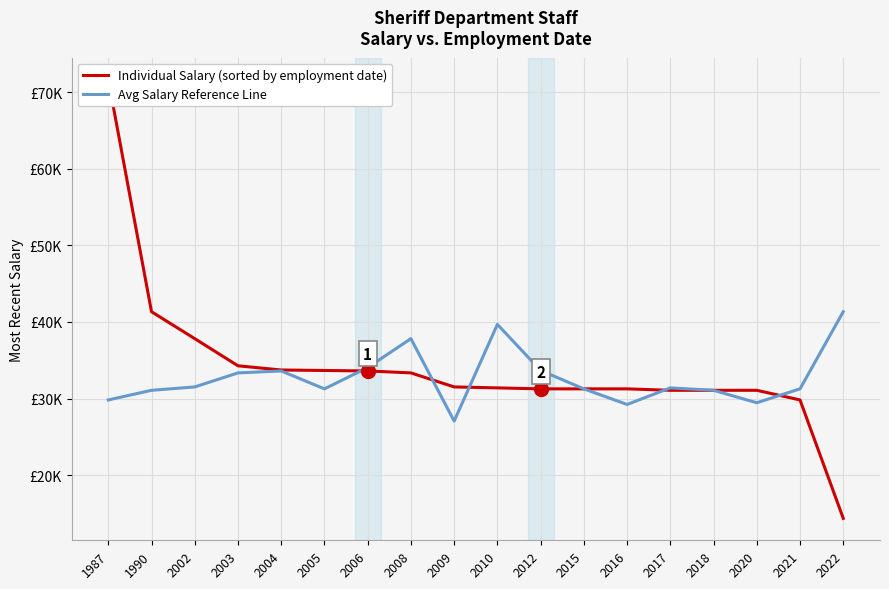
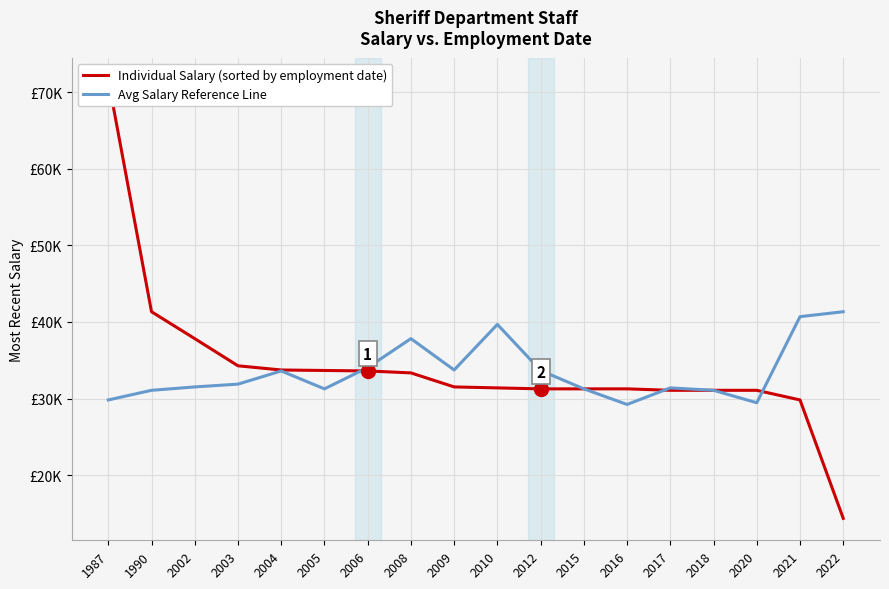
  {
    "Avg Salary Reference Line": {
      "1987": "£30000",
      "1990": "£31000",
      "2002": "£32000",
-     "2003": "£33000",
+     "2003": "£32000",
      "2005": "£31000",
      "2008": "£38000",
-     "2009": "£27000",
+     "2009": "£34000",
      "2010": "£40000",
      "2016": "£29000",
      "2020": "£29000",
-     "2021": "£31000",
+     "2021": "£41000",
      "2022": "£41000"
    }
  }
